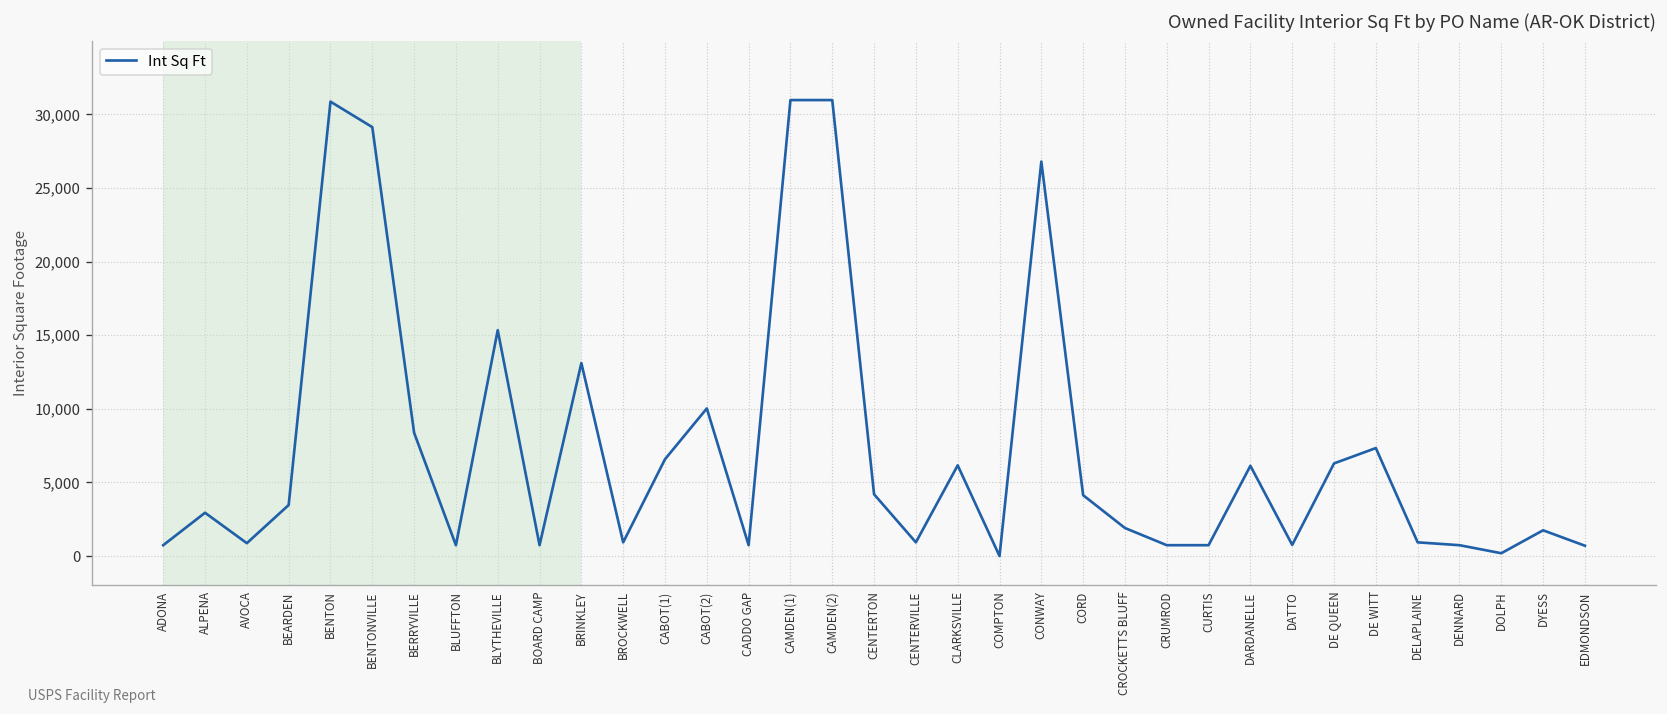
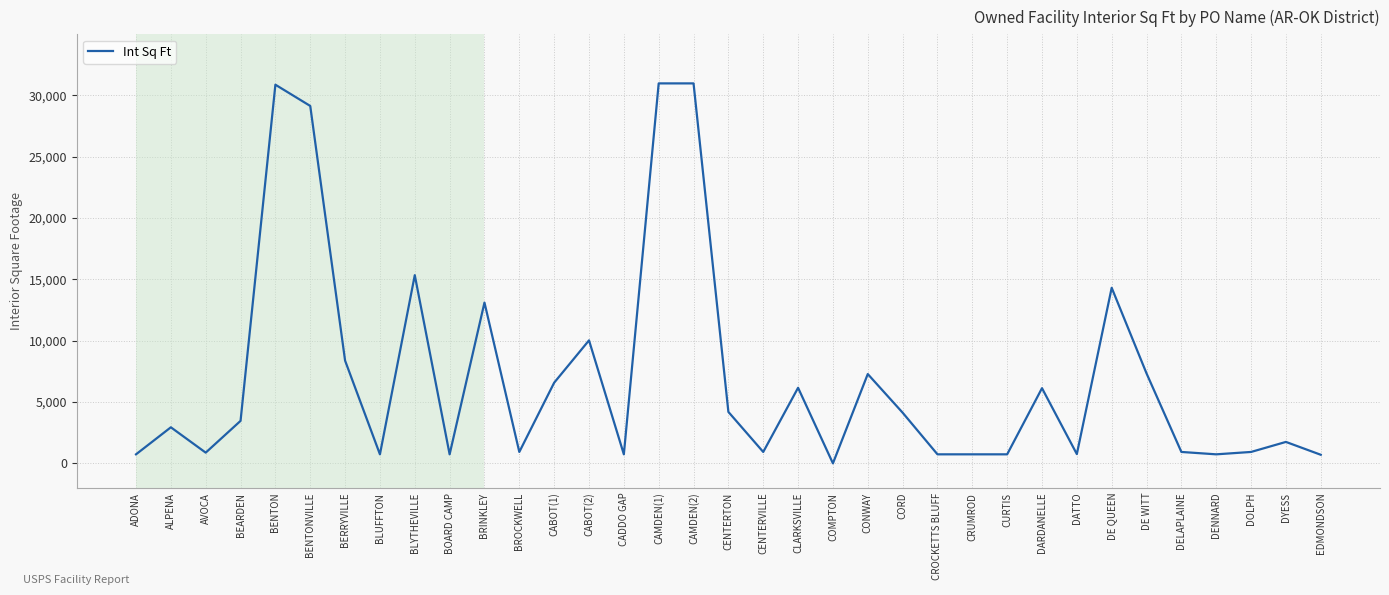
  {
    "ADONA": "700",
    "ALPENA": "2,900",
    "AVOCA": "900",
    "BEARDEN": "3,500",
    "BENTON": "30,900",
    "BENTONVILLE": "29,100",
    "BERRYVILLE": "8,400",
    "BLUFFTON": "700",
    "BLYTHEVILLE": "15,300",
    "BOARD CAMP": "700",
    "BRINKLEY": "13,100",
    "BROCKWELL": "900",
    "CABOT(1)": "6,600",
    "CABOT(2)": "10,000",
    "CADDO GAP": "700",
    "CAMDEN(1)": "31,000",
    "CAMDEN(2)": "31,000",
    "CENTERTON": "4,200",
    "CENTERVILLE": "900",
    "CLARKSVILLE": "6,200",
    "COMPTON": "0",
-   "CONWAY": "26,800",
+   "CONWAY": "7,300",
    "CORD": "4,100",
-   "CROCKETTS BLUFF": "1,900",
+   "CROCKETTS BLUFF": "700",
    "CRUMROD": "700",
    "CURTIS": "700",
    "DARDANELLE": "6,100",
    "DATTO": "800",
-   "DE QUEEN": "6,300",
+   "DE QUEEN": "14,300",
    "DE WITT": "7,300",
    "DELAPLAINE": "900",
    "DENNARD": "700",
-   "DOLPH": "200",
+   "DOLPH": "900",
    "DYESS": "1,700",
    "EDMONDSON": "700"
  }
